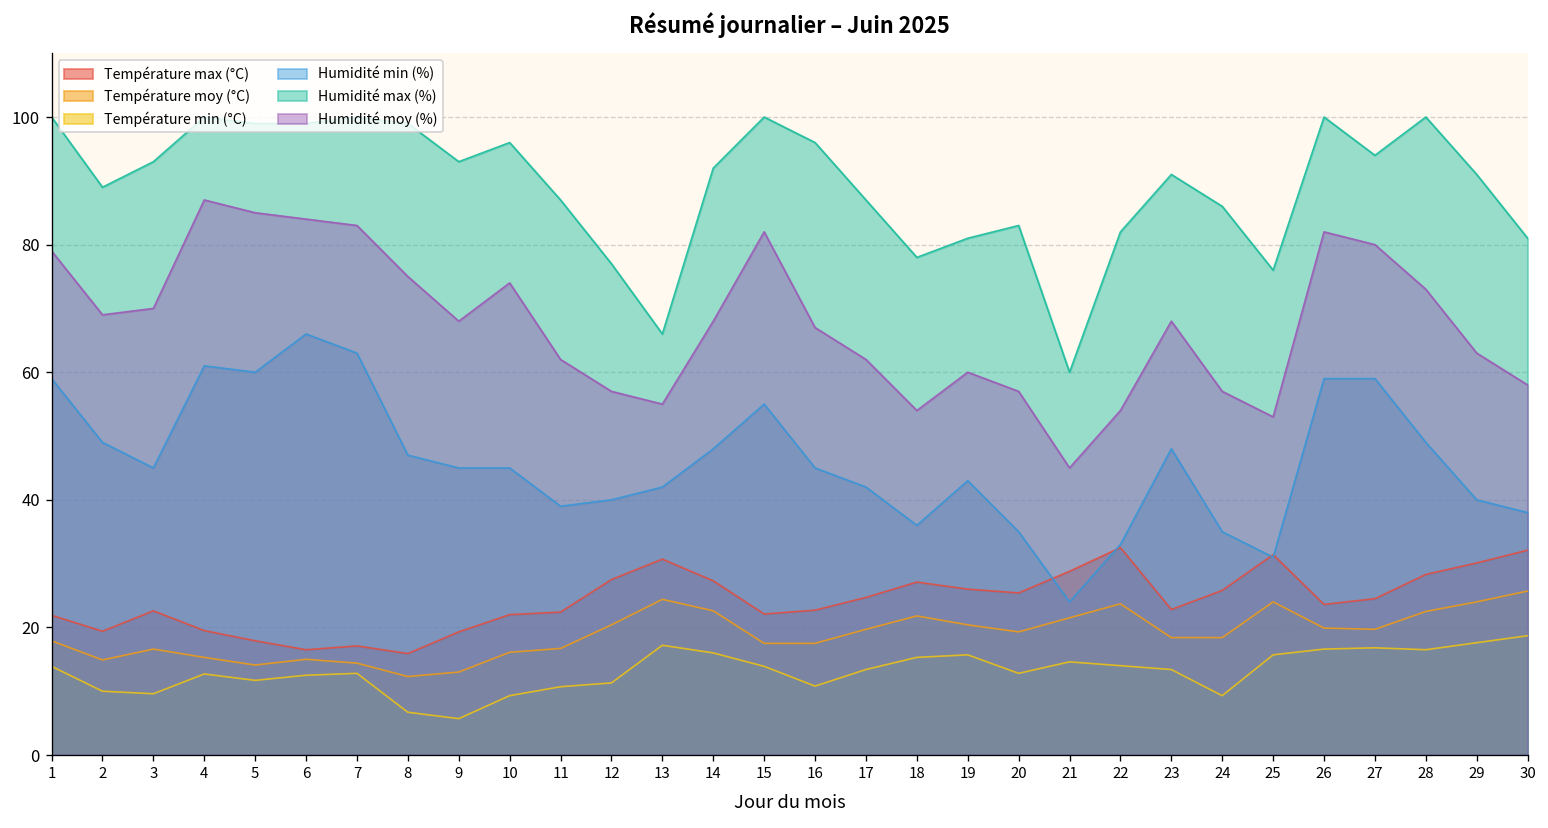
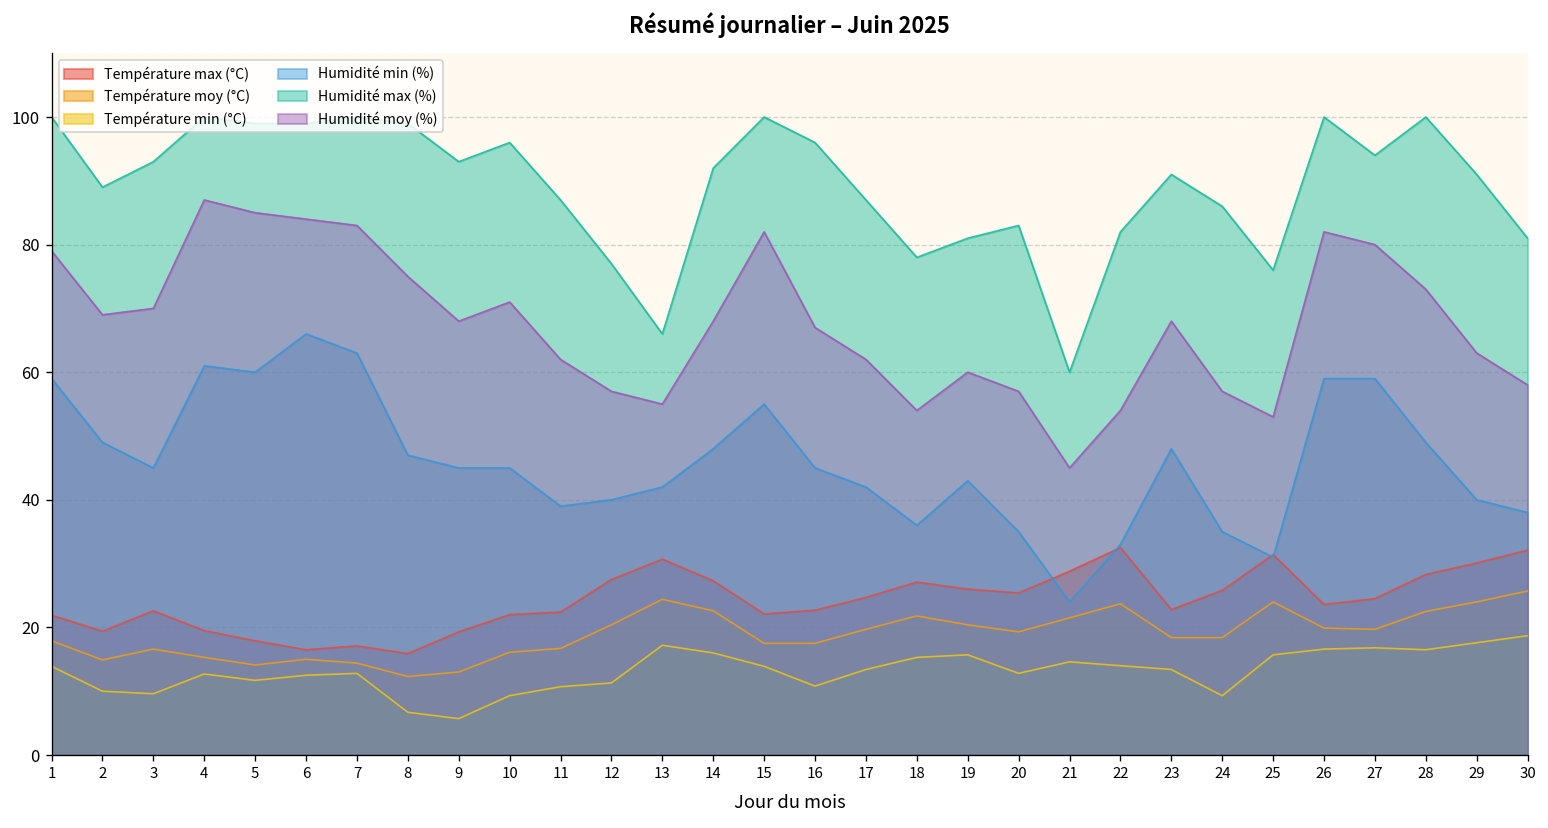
  {
    "Température max (°C)": {
      "1": 22,
      "2": 19,
      "3": 23,
      "4": 20,
      "5": 18,
      "6": 17,
      "7": 17,
      "8": 16,
      "9": 19,
      "10": 22,
      "11": 22,
      "12": 28,
      "13": 31,
      "14": 27,
      "15": 22,
      "16": 23,
      "17": 25,
      "18": 27,
      "19": 26,
      "20": 25,
      "21": 29,
      "22": 33,
      "23": 23,
      "24": 26,
      "26": 24,
      "27": 25,
      "28": 28,
      "29": 30,
      "30": 32
    },
    "Humidité moy (%)": {
      "1": 79,
      "2": 69,
      "3": 70,
      "4": 87,
      "5": 85,
      "6": 84,
      "7": 83,
      "8": 75,
      "9": 68,
-     "10": 74,
+     "10": 71,
      "11": 62,
      "12": 57,
      "13": 55,
      "14": 68,
      "15": 82,
      "16": 67,
      "17": 62,
      "18": 54,
      "19": 60,
      "20": 57,
      "21": 45,
      "22": 54,
      "23": 68,
      "24": 57,
      "25": 53,
      "26": 82,
      "27": 80,
      "28": 73,
      "29": 63,
      "30": 58
    }
  }
